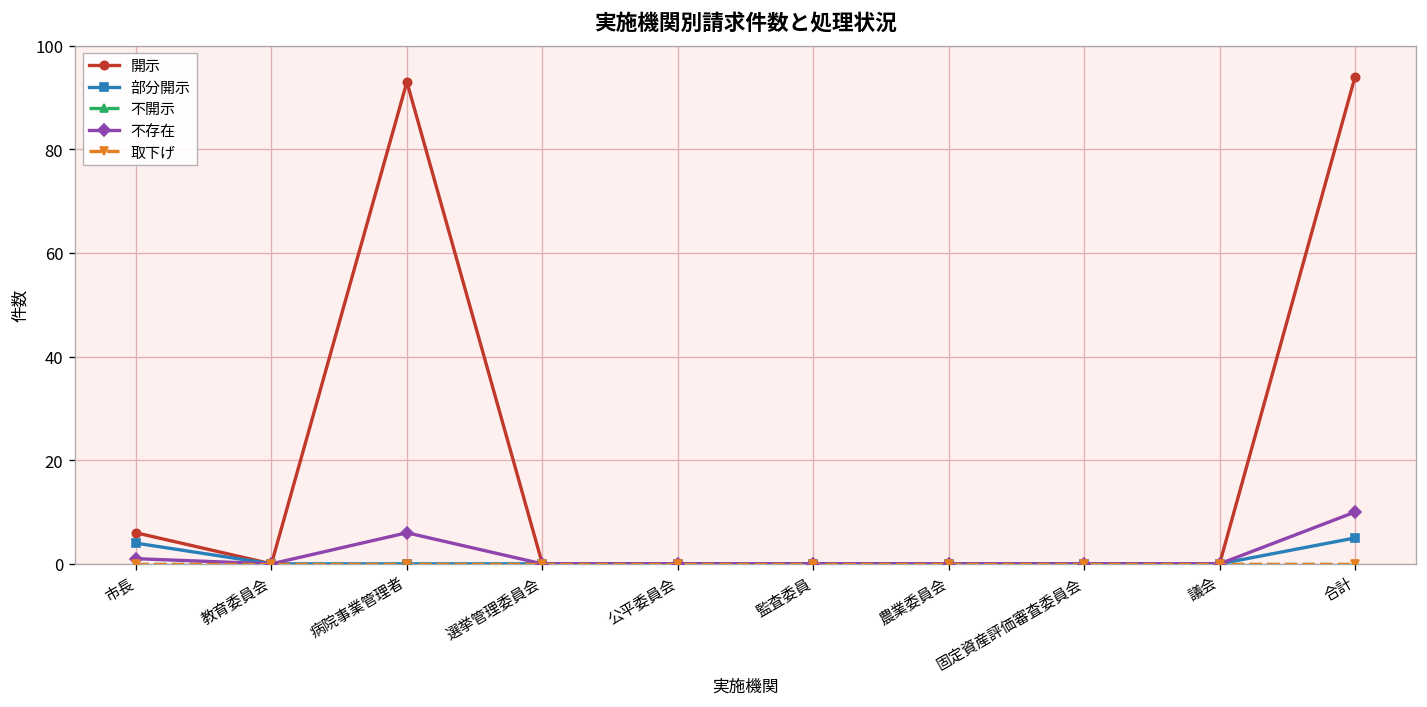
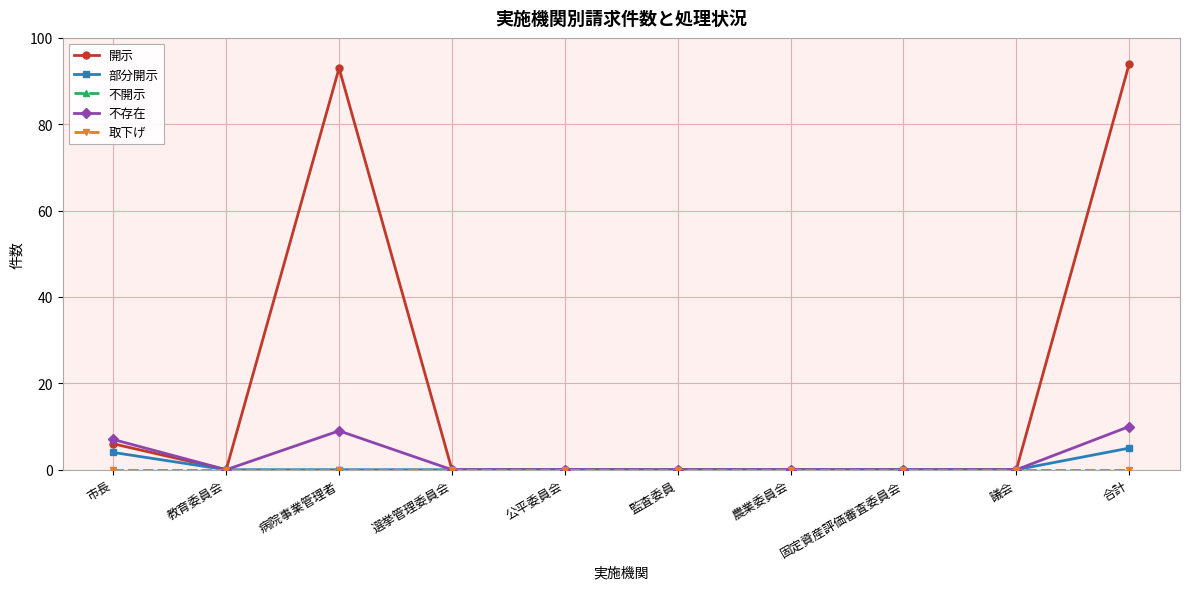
  {
    "開示": {
      "市長": 6,
      "病院事業管理者": 93,
      "合計": 94
    },
    "部分開示": {
      "市長": 4,
      "合計": 5
    },
    "取下げ": {
      "市長": 0,
      "合計": 0
    },
    "不存在": {
-     "市長": 1,
-     "病院事業管理者": 6,
+     "市長": 7,
+     "病院事業管理者": 9,
      "合計": 10
    }
  }
